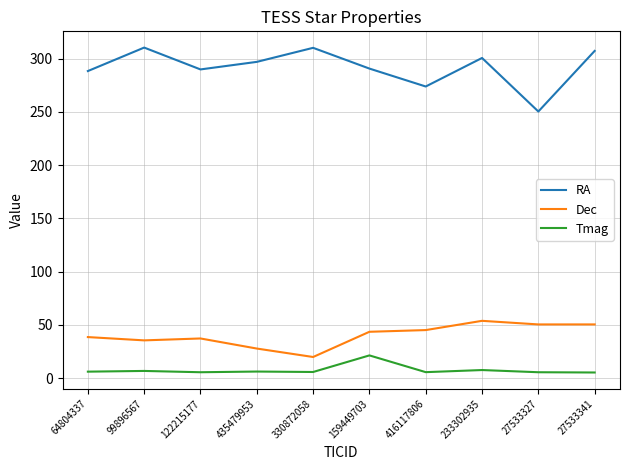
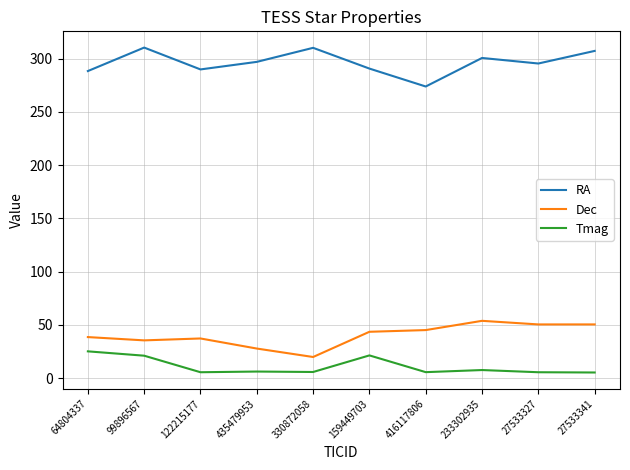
  {
    "RA": {
      "64804337": 288,
      "99896567": 310,
      "122215177": 290,
      "435479953": 297,
      "330872058": 310,
      "159449703": 291,
      "416117806": 274,
      "233302935": 301,
-     "27533327": 250,
+     "27533327": 295,
      "27533341": 307
    },
    "Dec": {
      "64804337": 39,
      "99896567": 36,
      "122215177": 37,
      "435479953": 28,
      "330872058": 20,
      "159449703": 44,
      "416117806": 45,
      "233302935": 54,
      "27533327": 51,
      "27533341": 51
    },
    "Tmag": {
-     "64804337": 6,
-     "99896567": 7,
+     "64804337": 25,
+     "99896567": 21,
      "122215177": 6,
      "435479953": 6,
      "330872058": 6,
      "159449703": 21,
      "416117806": 6,
      "233302935": 8,
      "27533327": 6,
      "27533341": 5
    }
  }
